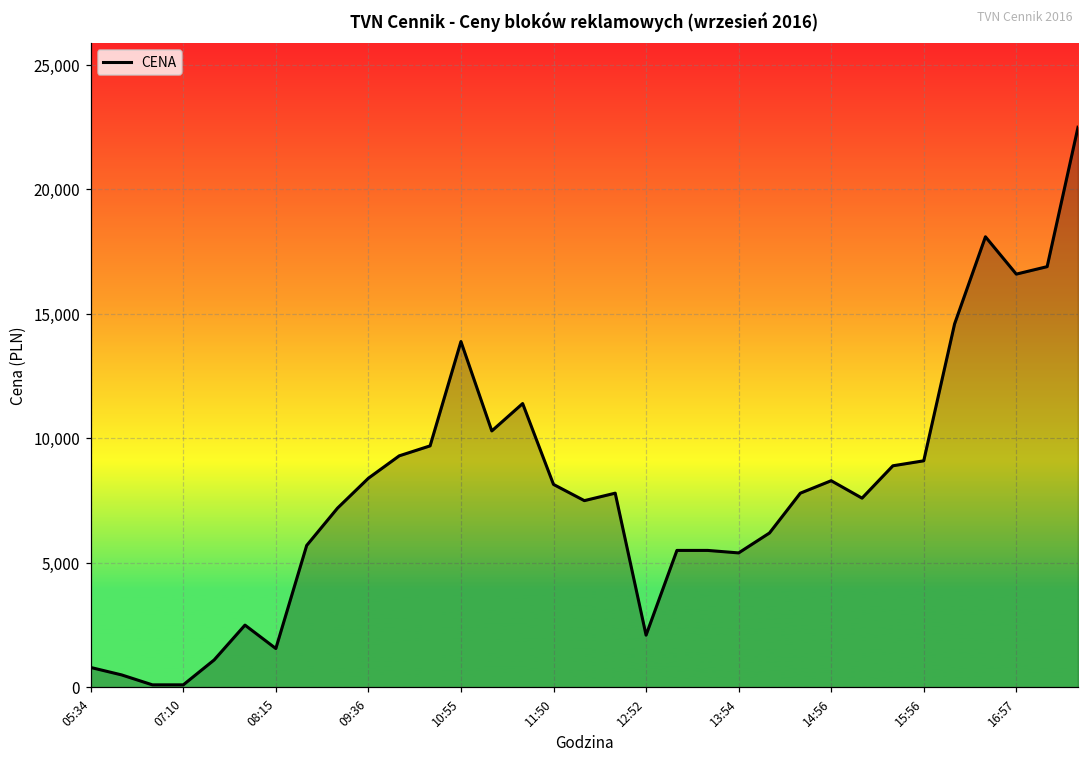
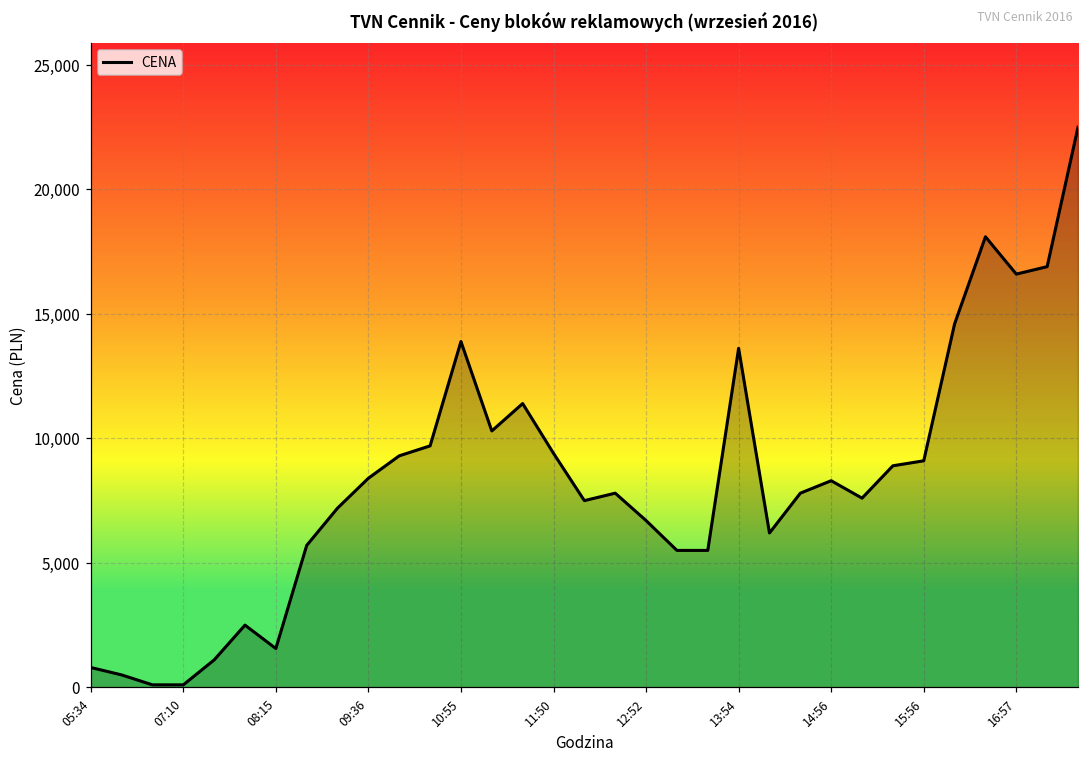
  {
    "05:34": "800",
    "07:10": "100",
    "08:15": "1,600",
    "09:36": "8,400",
    "10:55": "13,900",
-   "11:50": "8,200",
-   "12:52": "2,100",
-   "13:54": "5,400",
+   "11:50": "9,400",
+   "12:52": "6,700",
+   "13:54": "13,600",
    "14:56": "8,300",
    "15:56": "9,100",
    "16:57": "16,600"
  }
